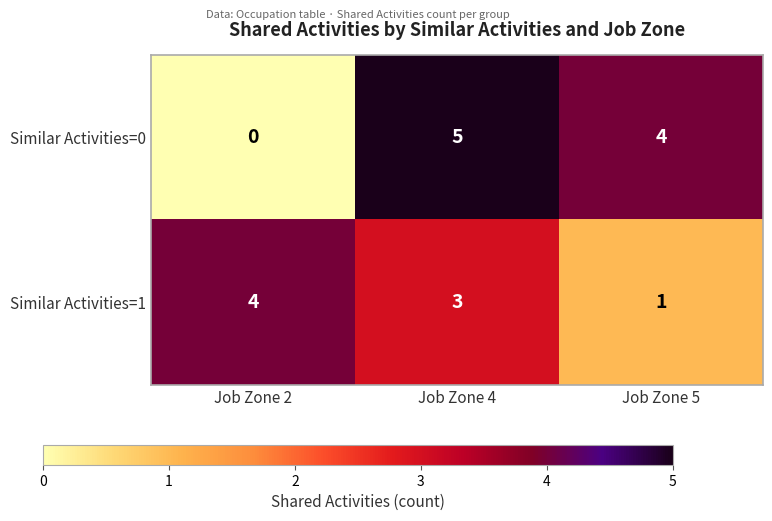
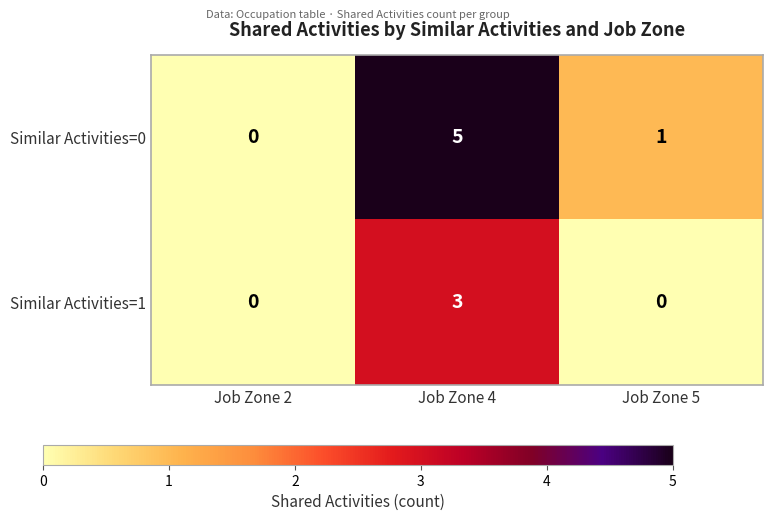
  {
    "Similar Activities=0": {
      "Job Zone 2": 0,
      "Job Zone 4": 5,
-     "Job Zone 5": 4
+     "Job Zone 5": 1
    },
    "Similar Activities=1": {
-     "Job Zone 2": 4,
+     "Job Zone 2": 0,
      "Job Zone 4": 3,
-     "Job Zone 5": 1
+     "Job Zone 5": 0
    }
  }
